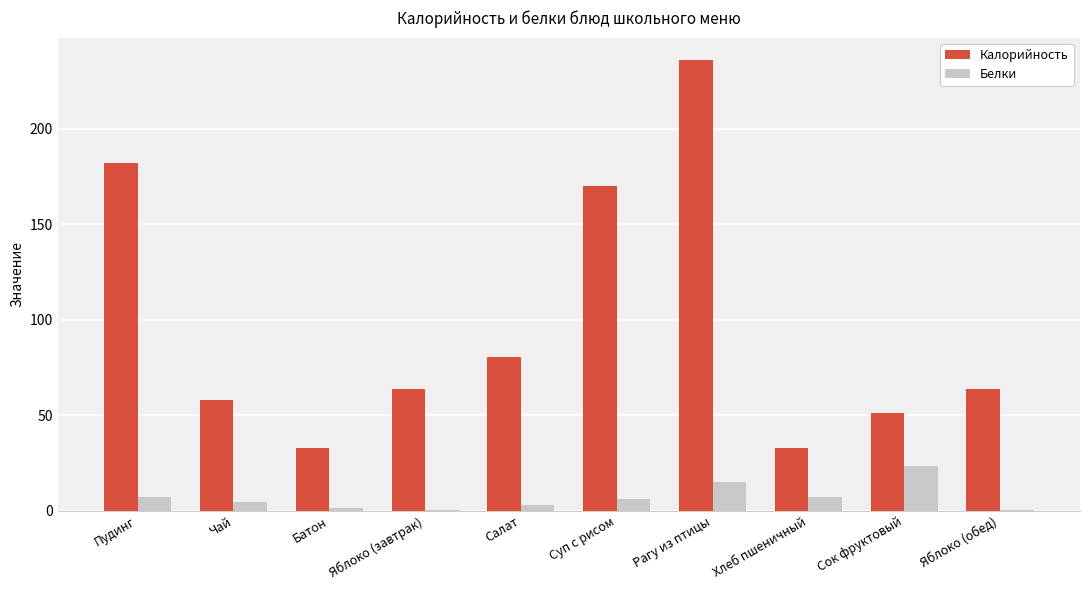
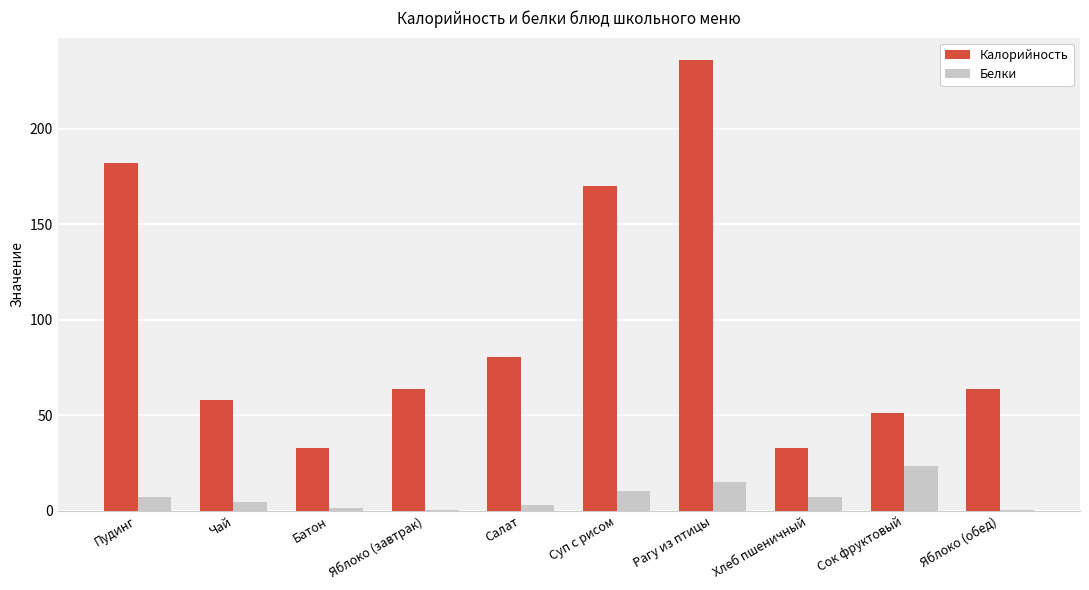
  {
    "Калорийность": {
      "Пудинг": 182,
      "Чай": 58,
      "Батон": 33,
      "Яблоко (завтрак)": 64,
      "Салат": 81,
      "Суп с рисом": 170,
      "Рагу из птицы": 236,
      "Хлеб пшеничный": 33,
      "Сок фруктовый": 51,
      "Яблоко (обед)": 64
    },
    "Белки": {
      "Пудинг": 7,
      "Чай": 5,
      "Салат": 3,
-     "Суп с рисом": 6,
+     "Суп с рисом": 11,
      "Рагу из птицы": 15,
      "Хлеб пшеничный": 8,
      "Сок фруктовый": 24
    }
  }
